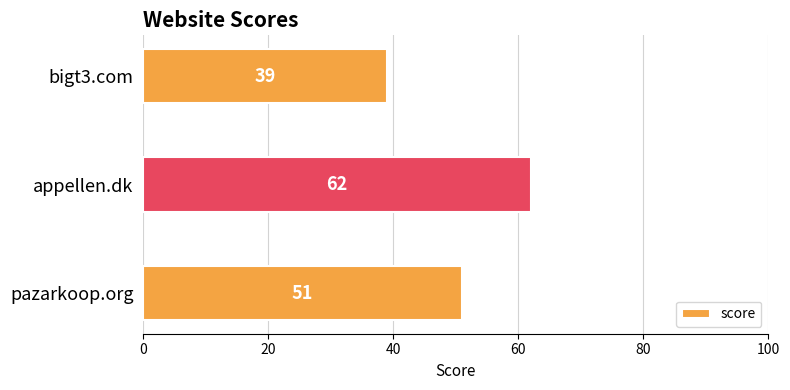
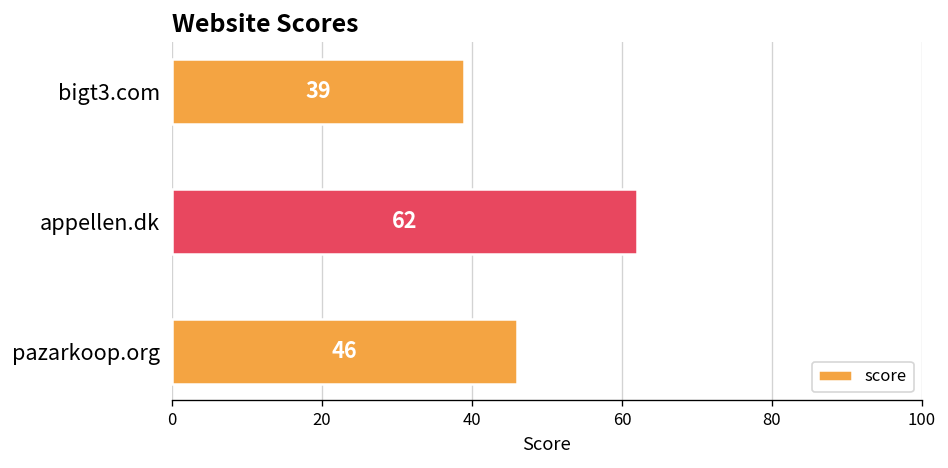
  {
    "bigt3.com": 39,
    "appellen.dk": 62,
-   "pazarkoop.org": 51
+   "pazarkoop.org": 46
  }
